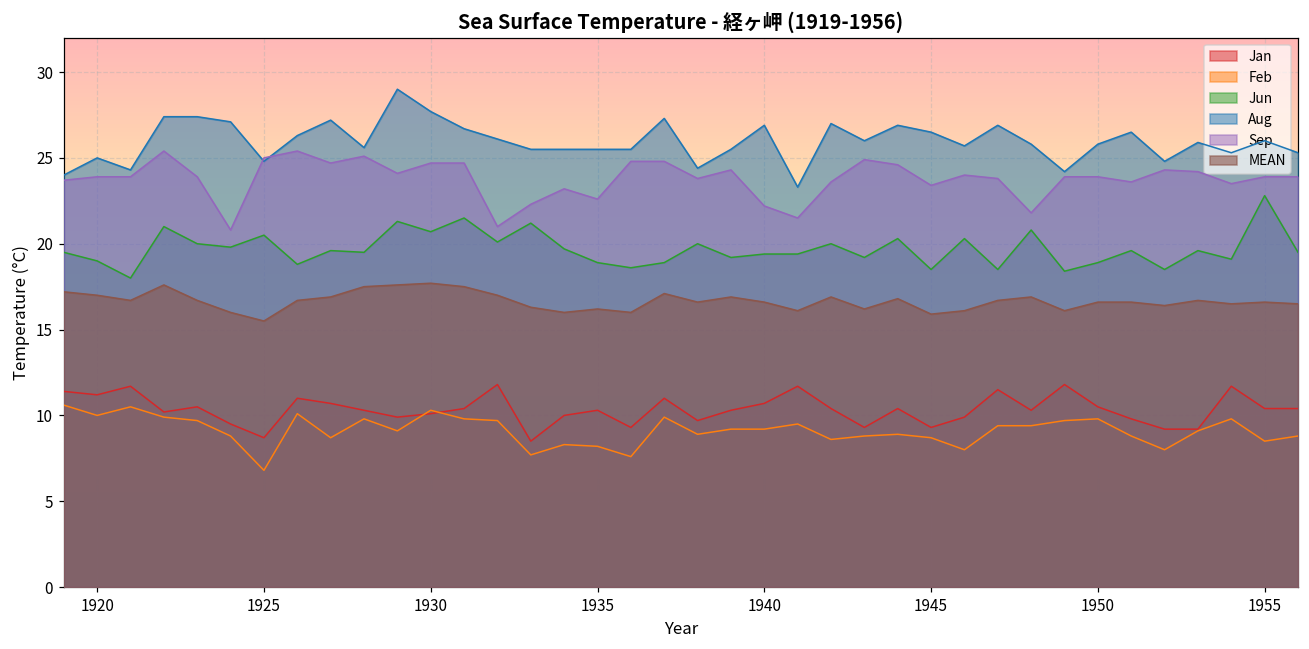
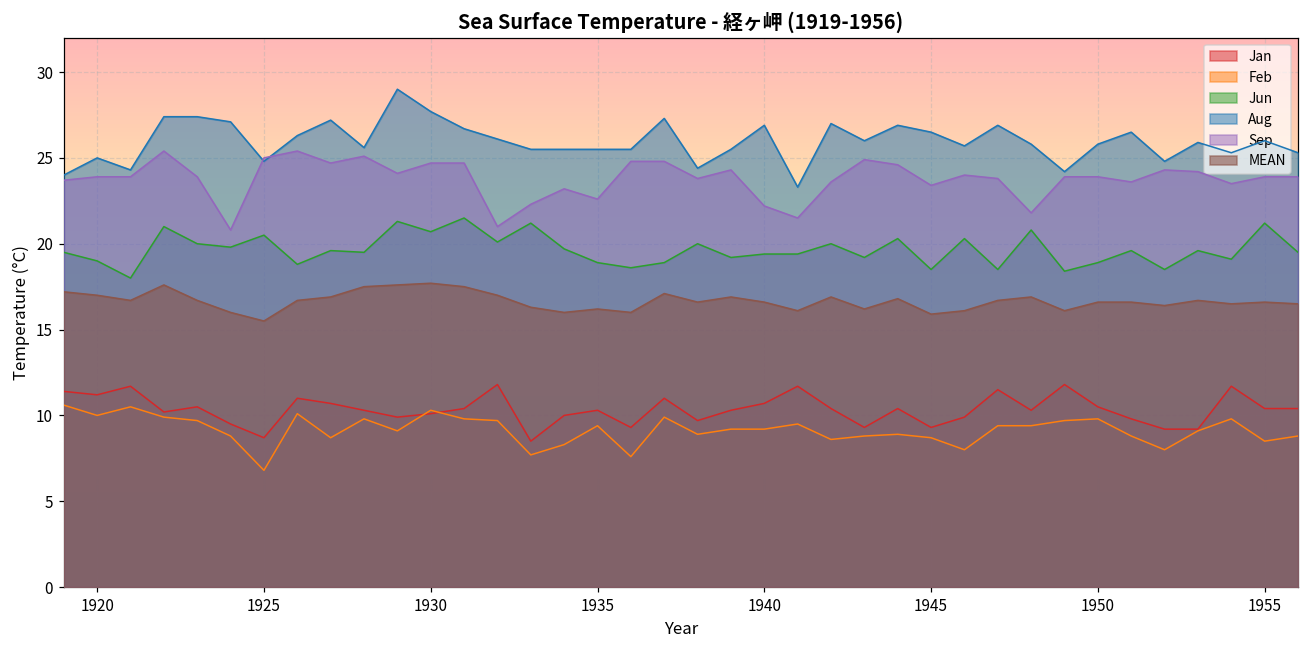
  {
    "Jan": {
      "1920": 11.2,
      "1925": 8.7,
      "1930": 10.1,
      "1935": 10.3,
      "1940": 10.7,
      "1945": 9.3,
      "1950": 10.5,
      "1955": 10.4
    },
    "Feb": {
      "1920": 10.0,
      "1925": 6.8,
      "1930": 10.3,
-     "1935": 8.2,
+     "1935": 9.4,
      "1940": 9.2,
      "1945": 8.7,
      "1950": 9.8,
      "1955": 8.5
    },
    "Jun": {
      "1920": 19.0,
      "1925": 20.5,
      "1930": 20.7,
      "1935": 18.9,
      "1940": 19.4,
      "1945": 18.5,
      "1950": 18.9,
-     "1955": 22.8
+     "1955": 21.2
    },
    "Aug": {
      "1920": 25.0,
      "1925": 24.8,
      "1930": 27.7,
      "1935": 25.5,
      "1940": 26.9,
      "1945": 26.5,
      "1950": 25.8
    },
    "Sep": {
      "1920": 23.9,
      "1925": 25.0,
      "1930": 24.7,
      "1935": 22.6,
      "1940": 22.2,
      "1945": 23.4,
      "1950": 23.9,
      "1955": 23.9
    },
    "MEAN": {
      "1920": 17.0,
      "1925": 15.5,
      "1930": 17.7,
      "1935": 16.2,
      "1940": 16.6,
      "1945": 15.9,
      "1950": 16.6,
      "1955": 16.6
    }
  }
